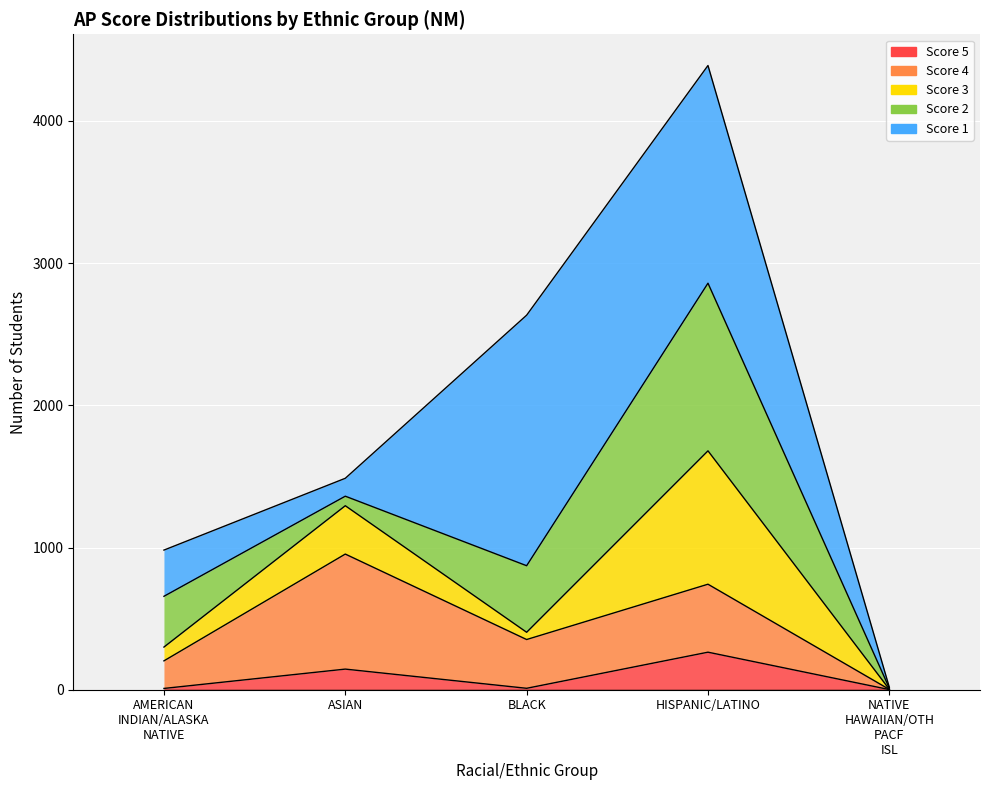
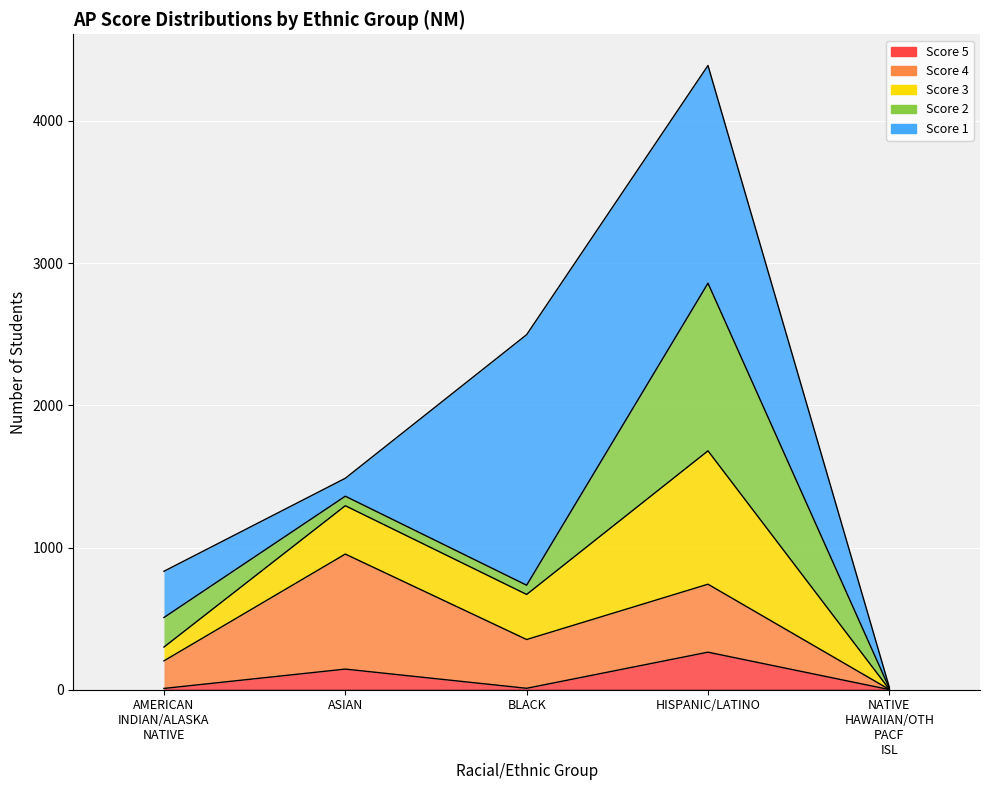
  {
    "Score 5": {
      "ASIAN": 150,
      "HISPANIC/LATINO": 260
    },
    "Score 4": {
      "AMERICAN INDIAN/ALASKA NATIVE": 190,
      "ASIAN": 810,
      "BLACK": 340,
      "HISPANIC/LATINO": 480
    },
    "Score 3": {
      "AMERICAN INDIAN/ALASKA NATIVE": 100,
      "ASIAN": 340,
-     "BLACK": 50,
+     "BLACK": 320,
      "HISPANIC/LATINO": 940
    },
    "Score 2": {
-     "AMERICAN INDIAN/ALASKA NATIVE": 360,
+     "AMERICAN INDIAN/ALASKA NATIVE": 210,
      "ASIAN": 70,
-     "BLACK": 470,
+     "BLACK": 70,
      "HISPANIC/LATINO": 1180
    },
    "Score 1": {
      "AMERICAN INDIAN/ALASKA NATIVE": 330,
      "ASIAN": 130,
      "BLACK": 1760,
      "HISPANIC/LATINO": 1530
    }
  }
